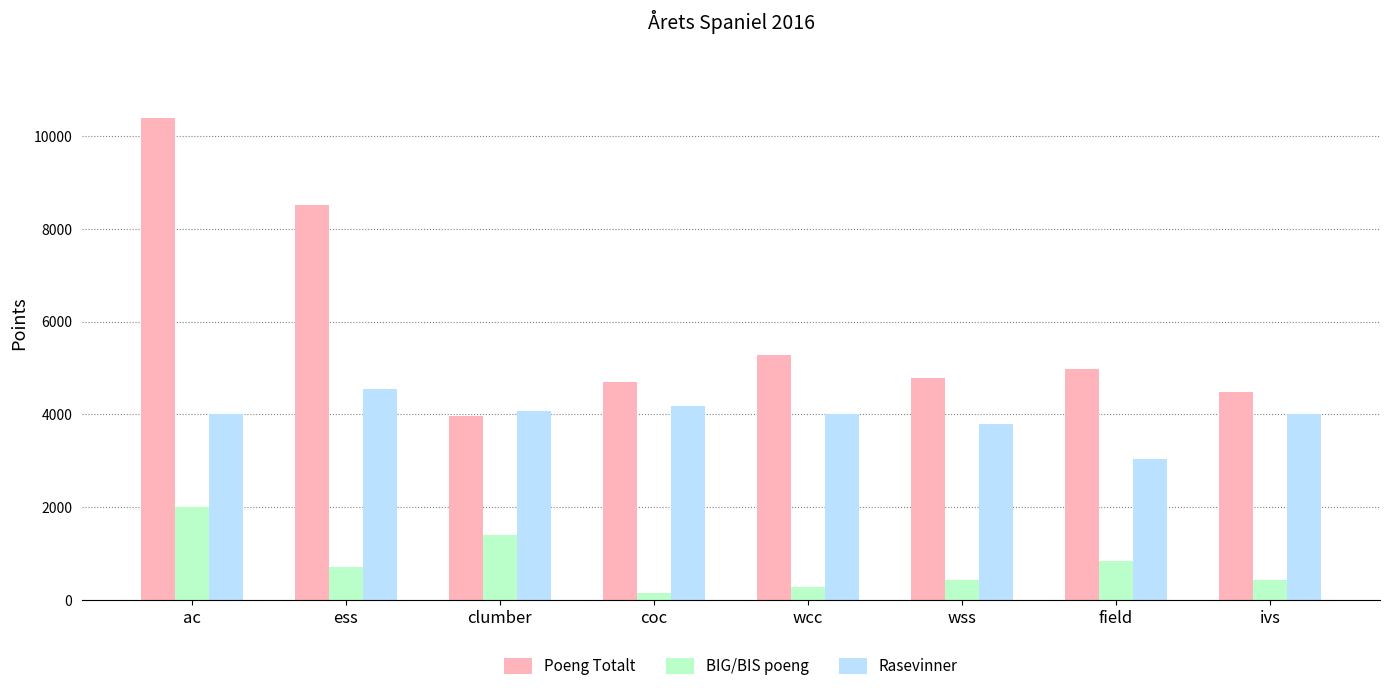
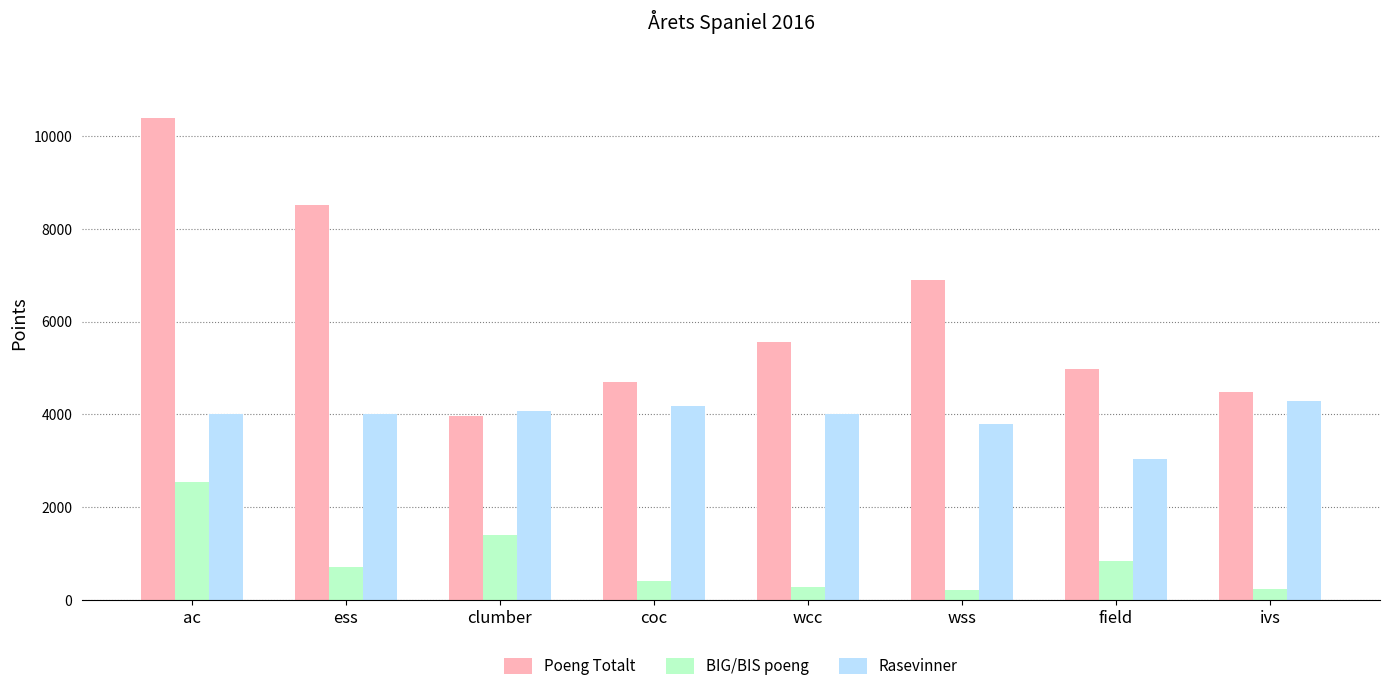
  {
    "Poeng Totalt": {
      "ac": 10400,
      "ess": 8500,
      "clumber": 4000,
      "coc": 4700,
-     "wcc": 5300,
-     "wss": 4800,
+     "wcc": 5600,
+     "wss": 6900,
      "field": 5000,
      "ivs": 4500
    },
    "BIG/BIS poeng": {
-     "ac": 2000,
+     "ac": 2500,
      "ess": 700,
      "clumber": 1400,
-     "coc": 100,
+     "coc": 400,
      "wcc": 300,
-     "wss": 400,
+     "wss": 200,
      "field": 800,
-     "ivs": 400
+     "ivs": 200
    },
    "Rasevinner": {
      "ac": 4000,
-     "ess": 4600,
+     "ess": 4000,
      "clumber": 4100,
      "coc": 4200,
      "wcc": 4000,
      "wss": 3800,
      "field": 3000,
-     "ivs": 4000
+     "ivs": 4300
    }
  }
